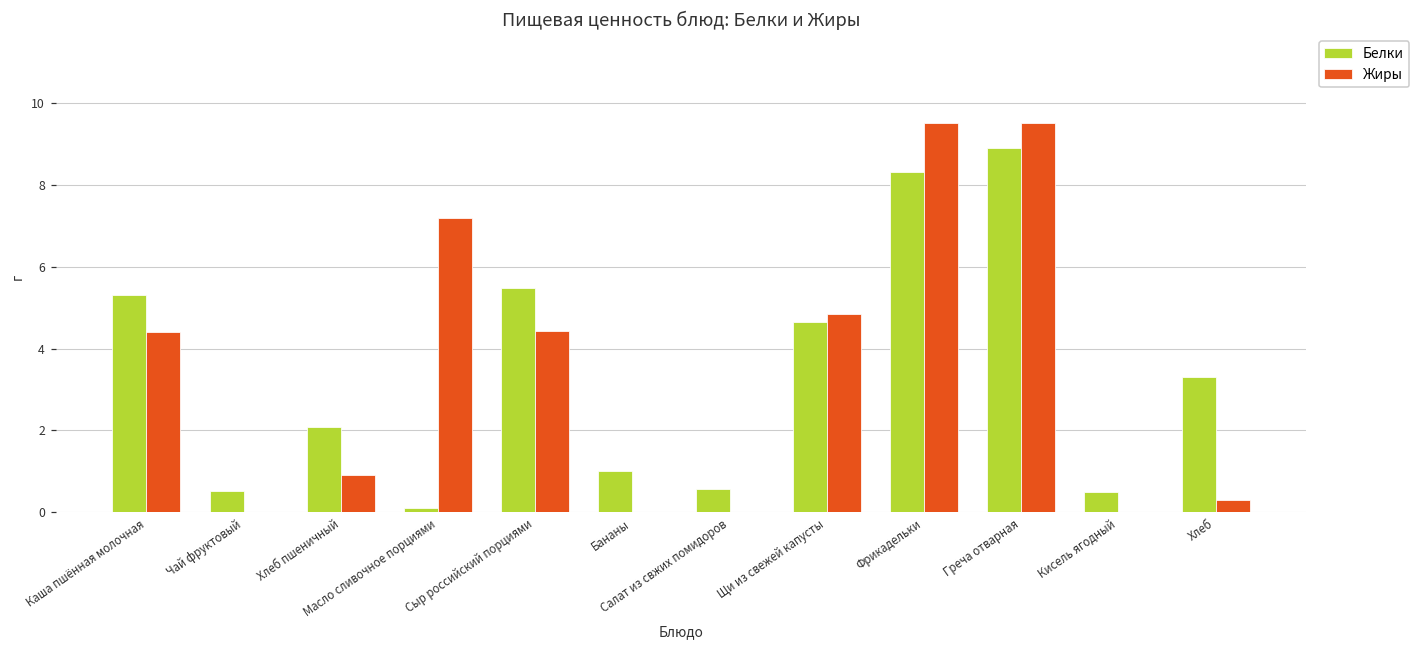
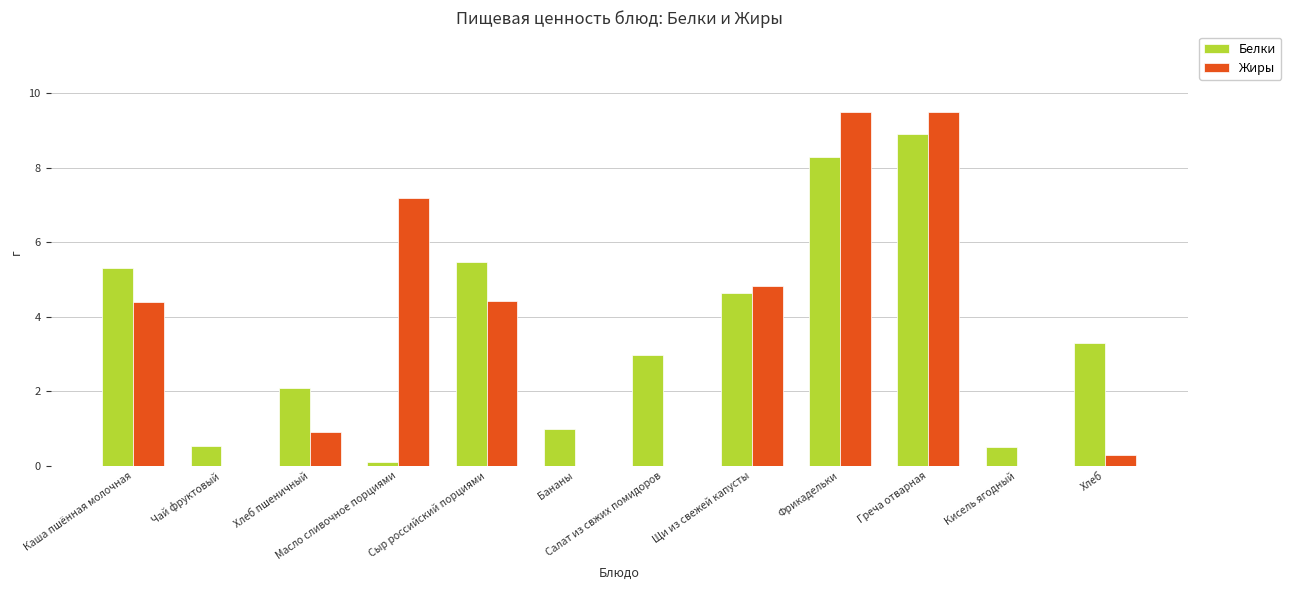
  {
    "Белки": {
      "Каша пшённая молочная": 5.3,
      "Чай фруктовый": 0.5,
      "Хлеб пшеничный": 2.1,
      "Масло сливочное порциями": 0.1,
      "Сыр российский порциями": 5.5,
      "Бананы": 1.0,
-     "Салат из свжих помидоров": 0.6,
+     "Салат из свжих помидоров": 3.0,
      "Щи из свежей капусты": 4.7,
      "Фрикадельки": 8.3,
      "Греча отварная": 8.9,
      "Кисель ягодный": 0.5,
      "Хлеб": 3.3
    },
    "Жиры": {
      "Каша пшённая молочная": 4.4,
      "Чай фруктовый": 0.0,
      "Хлеб пшеничный": 0.9,
      "Масло сливочное порциями": 7.2,
      "Сыр российский порциями": 4.4,
      "Бананы": 0.0,
      "Салат из свжих помидоров": 0.0,
      "Щи из свежей капусты": 4.8,
      "Фрикадельки": 9.5,
      "Греча отварная": 9.5,
      "Кисель ягодный": 0.0,
      "Хлеб": 0.3
    }
  }
